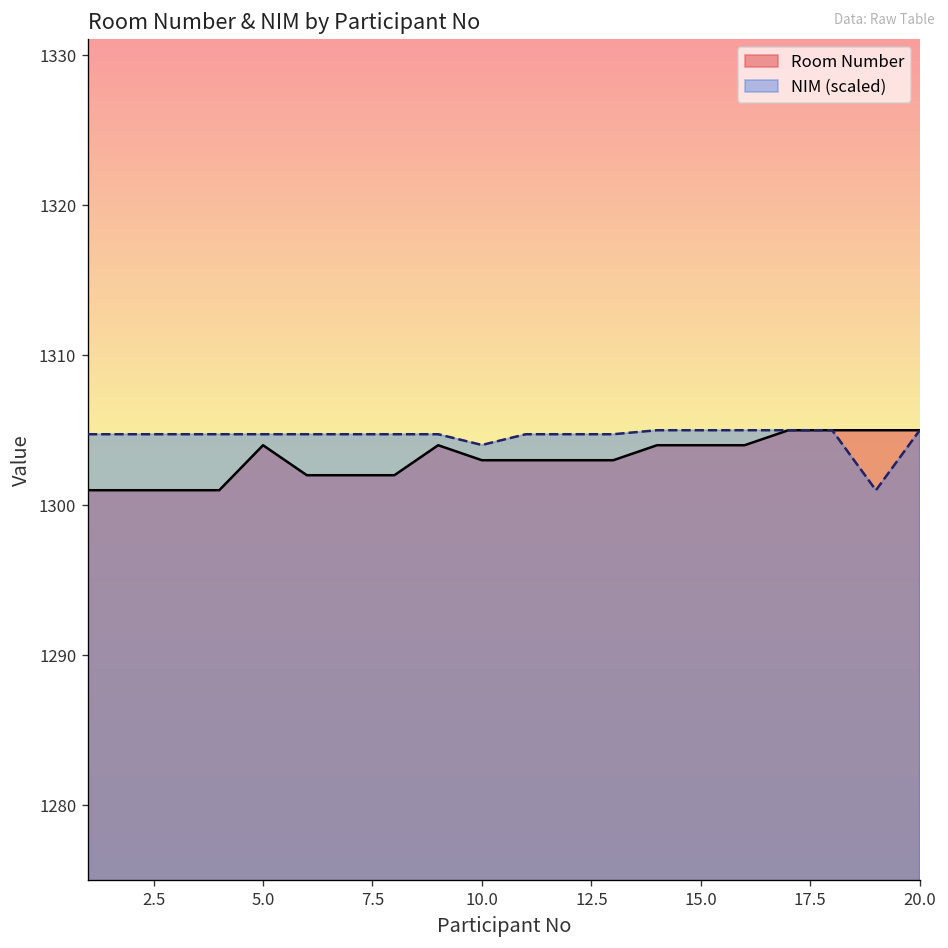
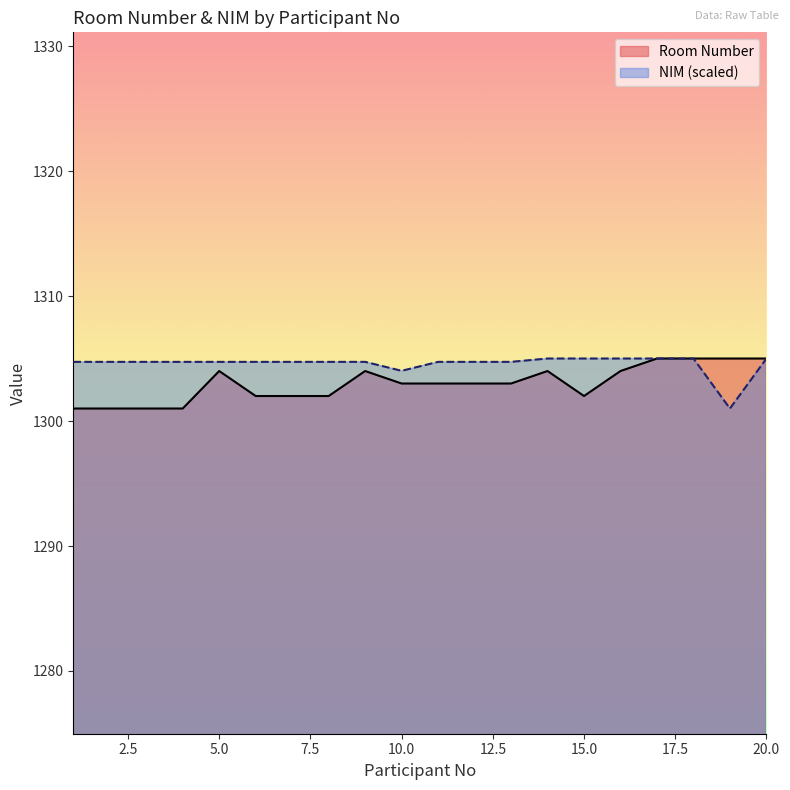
  {
    "Room Number": {
      "5.0": 1304,
      "10.0": 1303,
-     "15.0": 1304
+     "15.0": 1302
    },
    "NIM (scaled)": {
      "5.0": 1304.7,
      "10.0": 1304,
      "15.0": 1305
    }
  }
